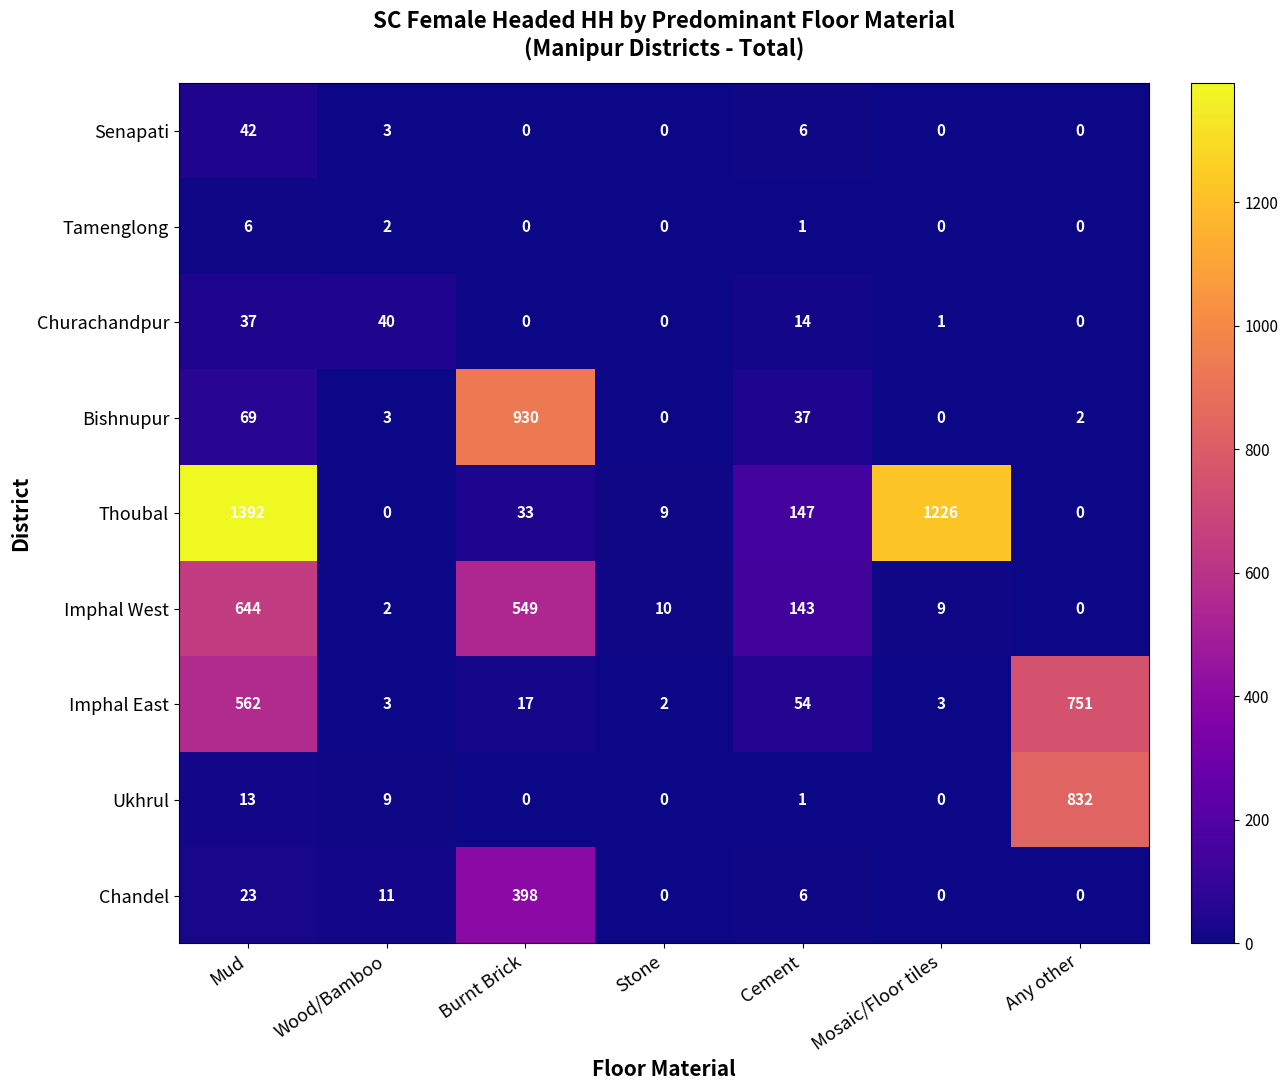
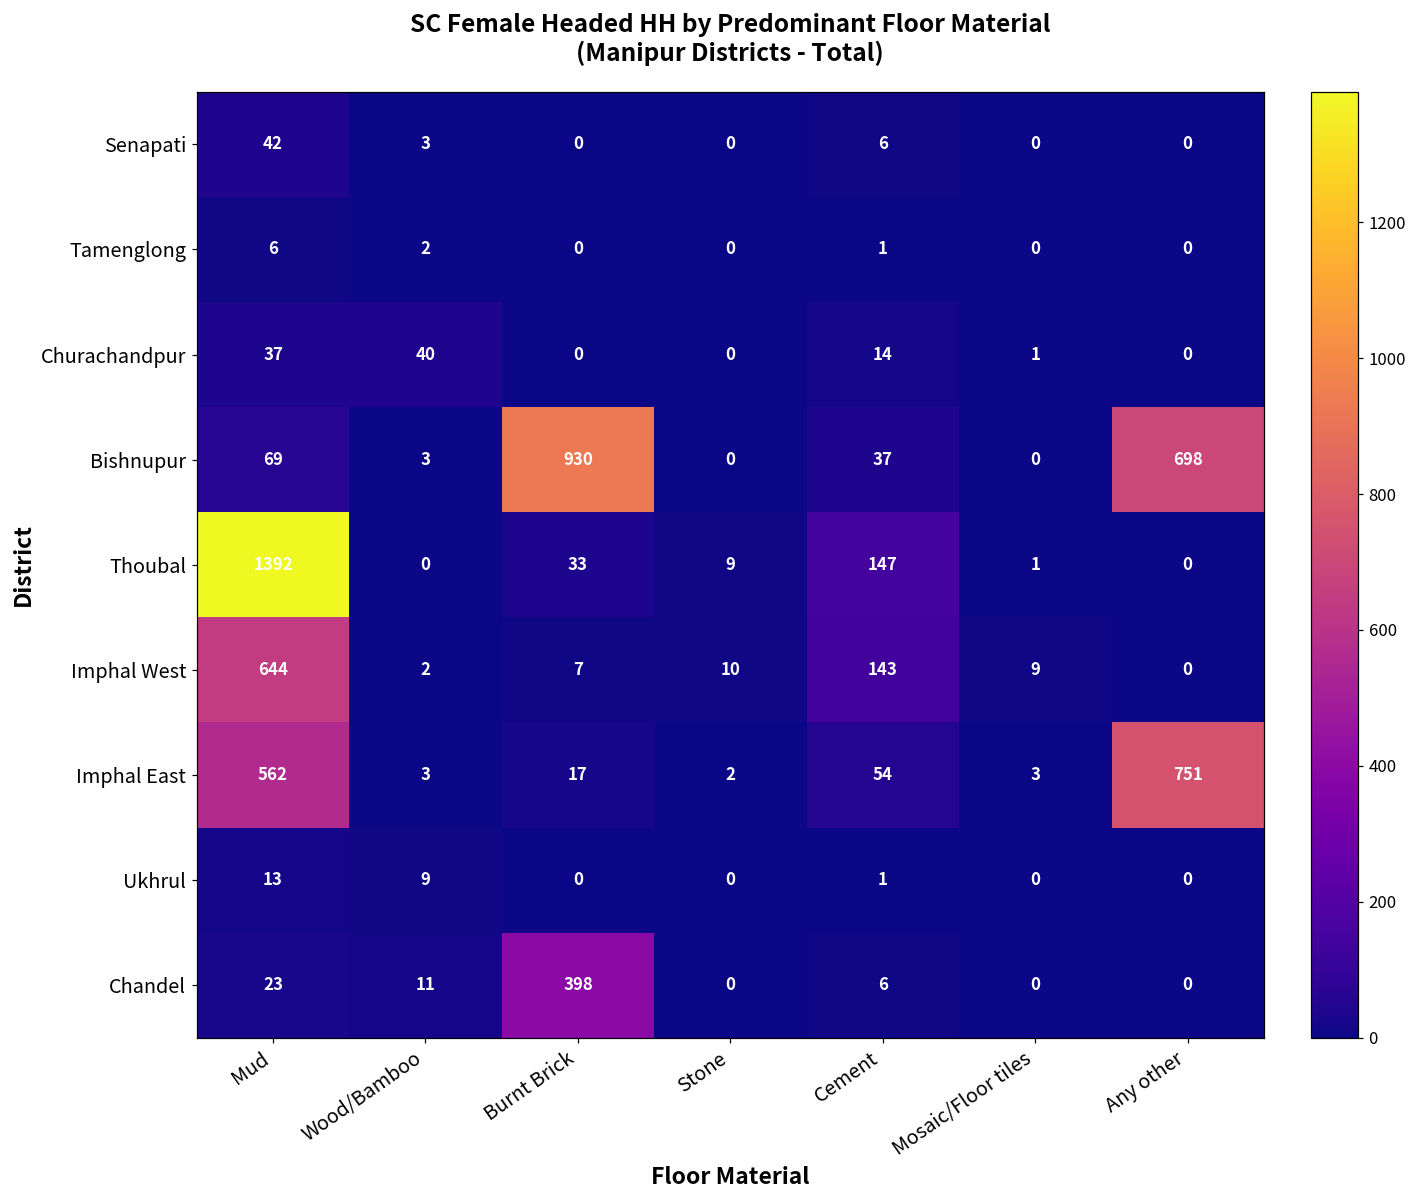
  {
    "Senapati": {
      "Mud": 42,
      "Wood/Bamboo": 3,
      "Burnt Brick": 0,
      "Stone": 0,
      "Cement": 6,
      "Mosaic/Floor tiles": 0,
      "Any other": 0
    },
    "Tamenglong": {
      "Mud": 6,
      "Wood/Bamboo": 2,
      "Burnt Brick": 0,
      "Stone": 0,
      "Cement": 1,
      "Mosaic/Floor tiles": 0,
      "Any other": 0
    },
    "Churachandpur": {
      "Mud": 37,
      "Wood/Bamboo": 40,
      "Burnt Brick": 0,
      "Stone": 0,
      "Cement": 14,
      "Mosaic/Floor tiles": 1,
      "Any other": 0
    },
    "Bishnupur": {
      "Mud": 69,
      "Wood/Bamboo": 3,
      "Burnt Brick": 930,
      "Stone": 0,
      "Cement": 37,
      "Mosaic/Floor tiles": 0,
-     "Any other": 2
+     "Any other": 698
    },
    "Thoubal": {
      "Mud": 1392,
      "Wood/Bamboo": 0,
      "Burnt Brick": 33,
      "Stone": 9,
      "Cement": 147,
-     "Mosaic/Floor tiles": 1226,
+     "Mosaic/Floor tiles": 1,
      "Any other": 0
    },
    "Imphal West": {
      "Mud": 644,
      "Wood/Bamboo": 2,
-     "Burnt Brick": 549,
+     "Burnt Brick": 7,
      "Stone": 10,
      "Cement": 143,
      "Mosaic/Floor tiles": 9,
      "Any other": 0
    },
    "Imphal East": {
      "Mud": 562,
      "Wood/Bamboo": 3,
      "Burnt Brick": 17,
      "Stone": 2,
      "Cement": 54,
      "Mosaic/Floor tiles": 3,
      "Any other": 751
    },
    "Ukhrul": {
      "Mud": 13,
      "Wood/Bamboo": 9,
      "Burnt Brick": 0,
      "Stone": 0,
      "Cement": 1,
      "Mosaic/Floor tiles": 0,
-     "Any other": 832
+     "Any other": 0
    },
    "Chandel": {
      "Mud": 23,
      "Wood/Bamboo": 11,
      "Burnt Brick": 398,
      "Stone": 0,
      "Cement": 6,
      "Mosaic/Floor tiles": 0,
      "Any other": 0
    }
  }
